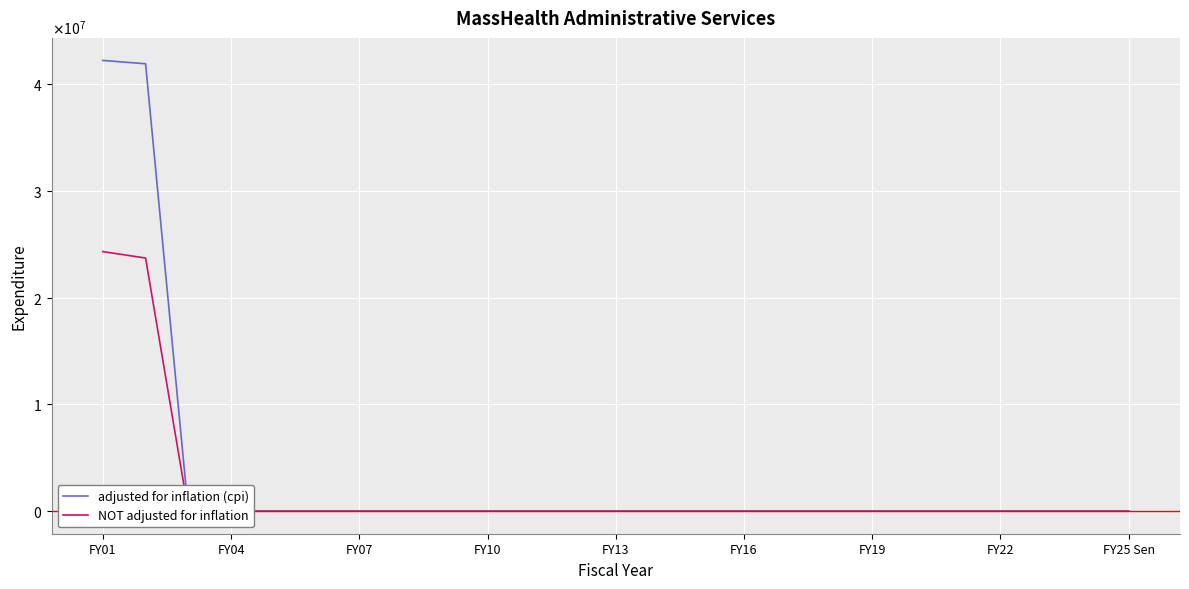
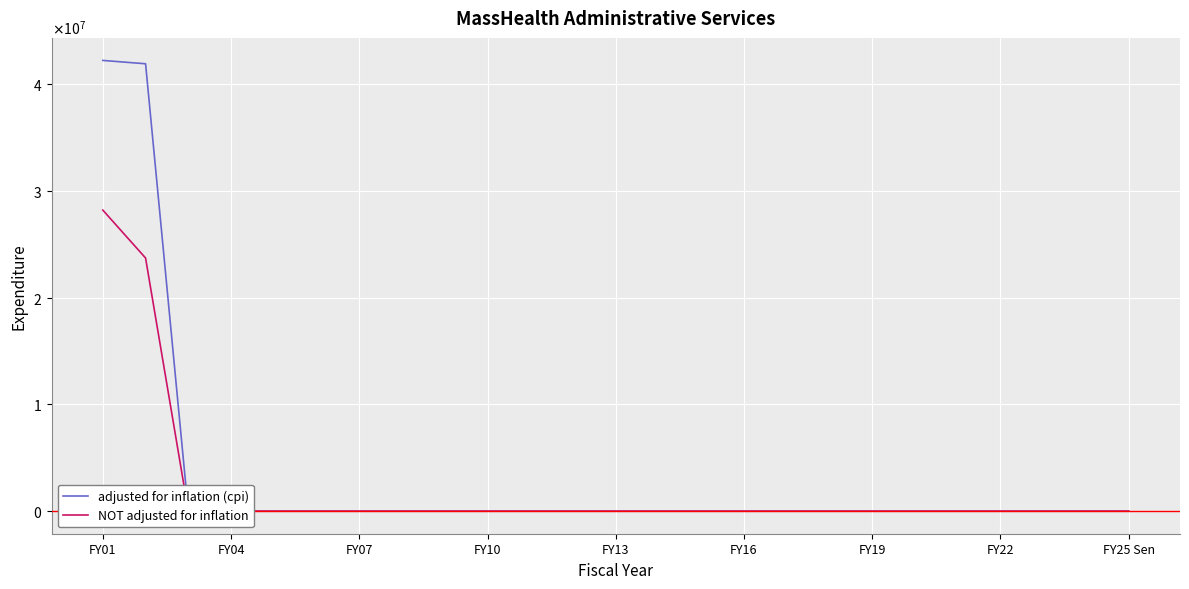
  {
    "adjusted for inflation (cpi)": {
      "FY01": 42200000
    },
    "NOT adjusted for inflation": {
-     "FY01": 24300000
+     "FY01": 28200000
    }
  }
